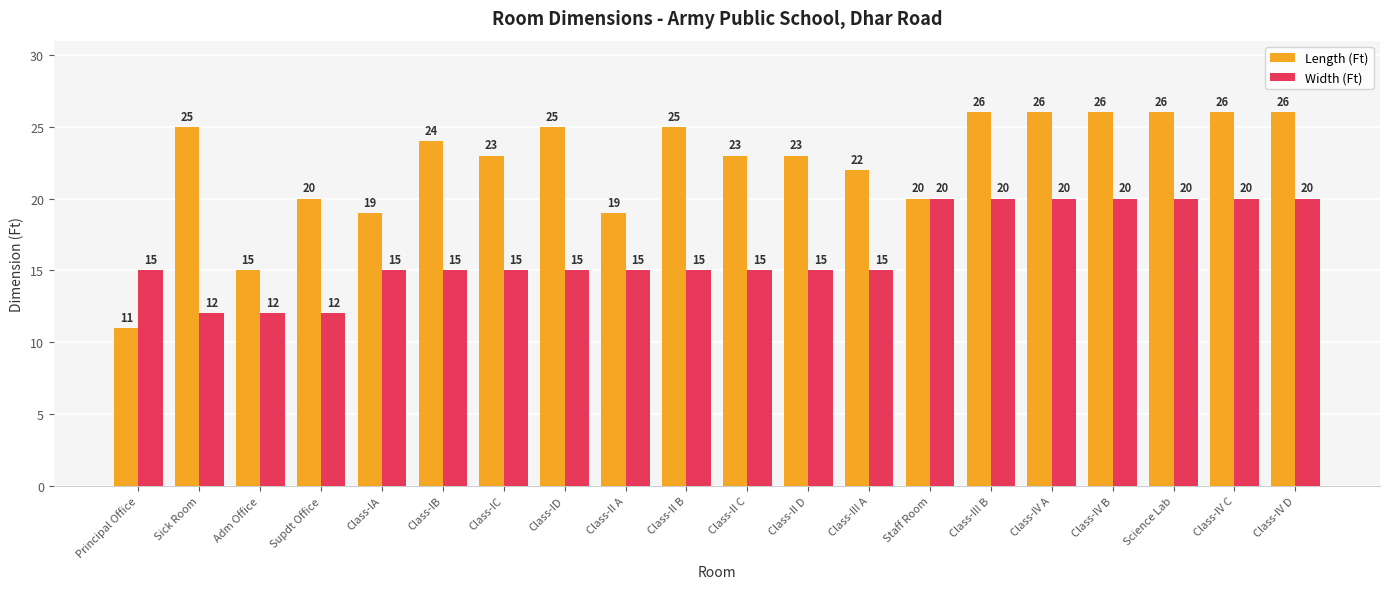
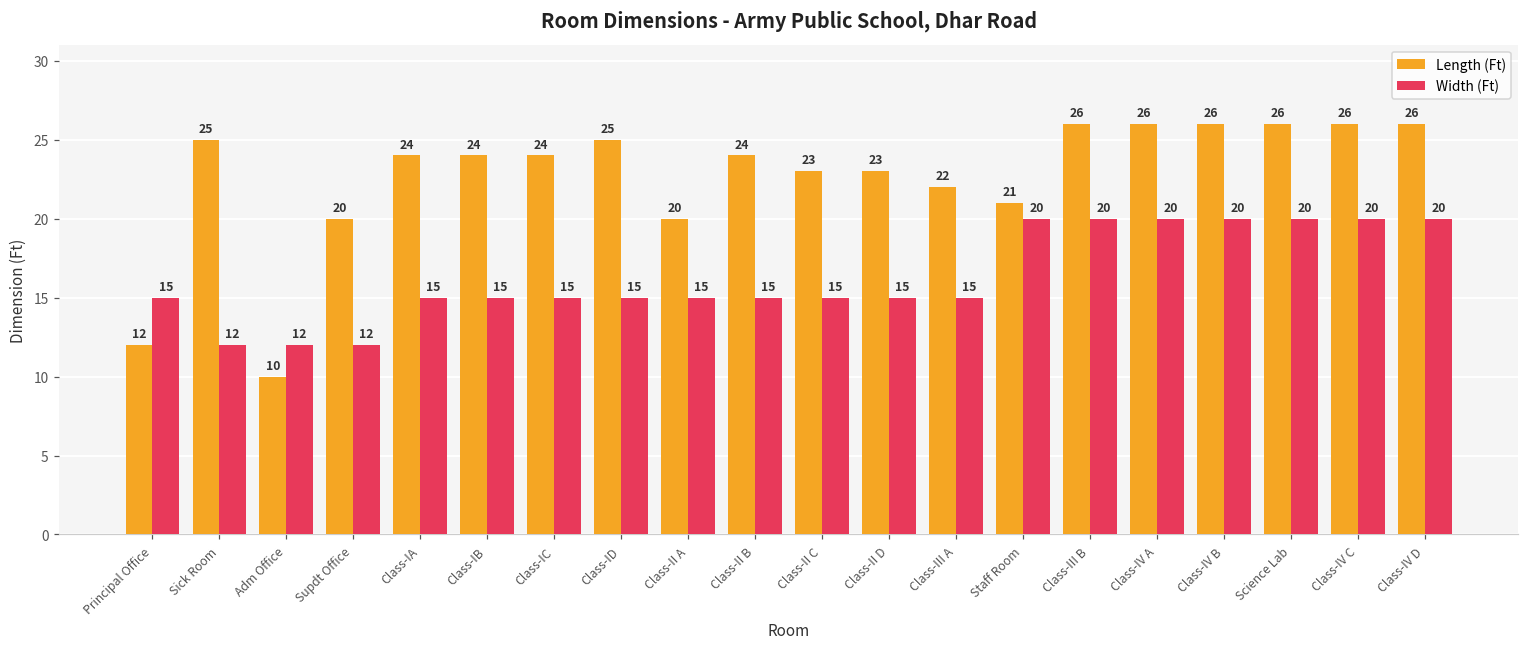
  {
    "Length (Ft)": {
-     "Principal Office": 11,
+     "Principal Office": 12,
      "Sick Room": 25,
-     "Adm Office": 15,
+     "Adm Office": 10,
      "Supdt Office": 20,
-     "Class-IA": 19,
+     "Class-IA": 24,
      "Class-IB": 24,
-     "Class-IC": 23,
+     "Class-IC": 24,
      "Class-ID": 25,
-     "Class-II A": 19,
-     "Class-II B": 25,
+     "Class-II A": 20,
+     "Class-II B": 24,
      "Class-II C": 23,
      "Class-II D": 23,
      "Class-III A": 22,
-     "Staff Room": 20,
+     "Staff Room": 21,
      "Class-III B": 26,
      "Class-IV A": 26,
      "Class-IV B": 26,
      "Science Lab": 26,
      "Class-IV C": 26,
      "Class-IV D": 26
    },
    "Width (Ft)": {
      "Principal Office": 15,
      "Sick Room": 12,
      "Adm Office": 12,
      "Supdt Office": 12,
      "Class-IA": 15,
      "Class-IB": 15,
      "Class-IC": 15,
      "Class-ID": 15,
      "Class-II A": 15,
      "Class-II B": 15,
      "Class-II C": 15,
      "Class-II D": 15,
      "Class-III A": 15,
      "Staff Room": 20,
      "Class-III B": 20,
      "Class-IV A": 20,
      "Class-IV B": 20,
      "Science Lab": 20,
      "Class-IV C": 20,
      "Class-IV D": 20
    }
  }
